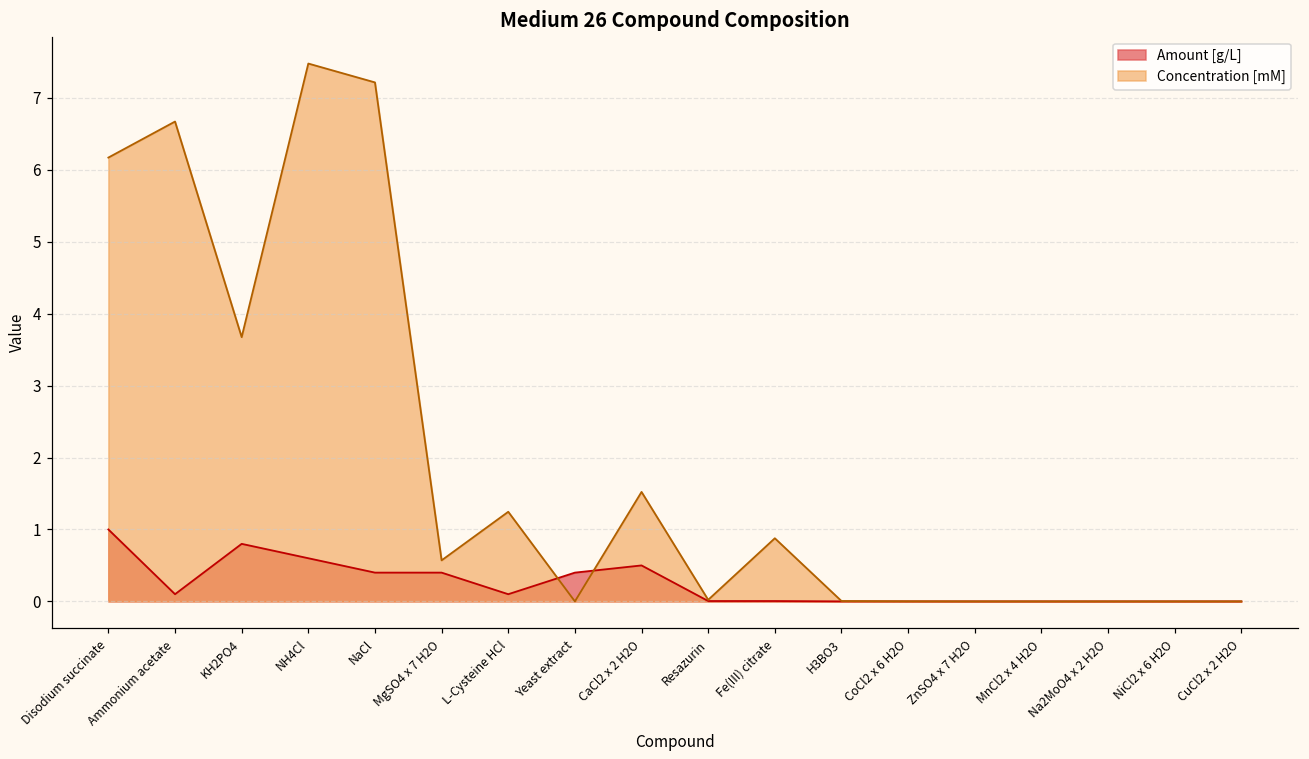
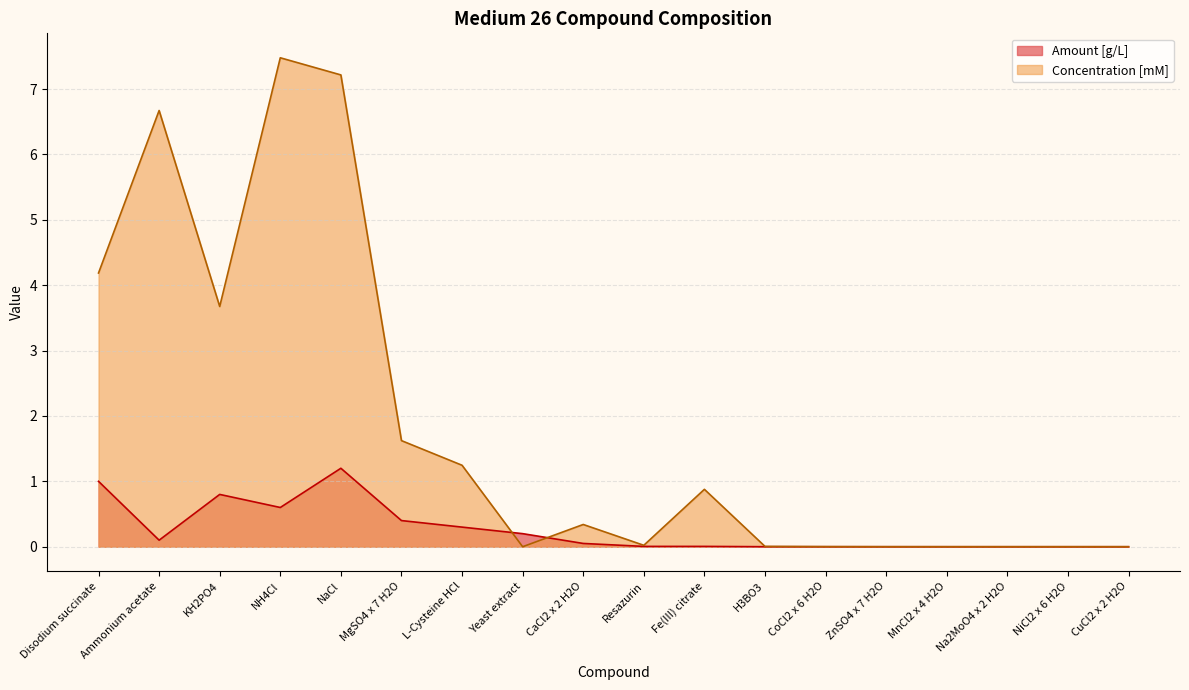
  {
    "Amount [g/L]": {
      "Disodium succinate": 1.0,
      "Ammonium acetate": 0.1,
      "KH2PO4": 0.8,
      "NH4Cl": 0.6,
-     "NaCl": 0.4,
+     "NaCl": 1.2,
      "MgSO4 x 7 H2O": 0.4,
-     "L-Cysteine HCl": 0.1,
-     "Yeast extract": 0.4,
-     "CaCl2 x 2 H2O": 0.5,
+     "L-Cysteine HCl": 0.3,
+     "Yeast extract": 0.2,
+     "CaCl2 x 2 H2O": 0.1,
      "Fe(III) citrate": 0.0
    },
    "Concentration [mM]": {
-     "Disodium succinate": 6.2,
+     "Disodium succinate": 4.2,
      "Ammonium acetate": 6.7,
      "KH2PO4": 3.7,
      "NH4Cl": 7.5,
      "NaCl": 7.2,
-     "MgSO4 x 7 H2O": 0.6,
+     "MgSO4 x 7 H2O": 1.6,
      "L-Cysteine HCl": 1.2,
      "Yeast extract": 0.0,
-     "CaCl2 x 2 H2O": 1.5,
+     "CaCl2 x 2 H2O": 0.3,
      "Fe(III) citrate": 0.9
    }
  }
